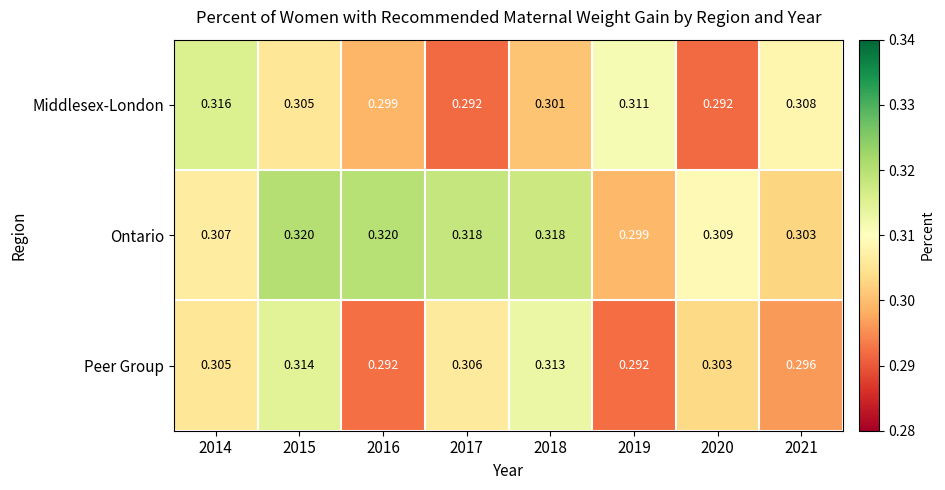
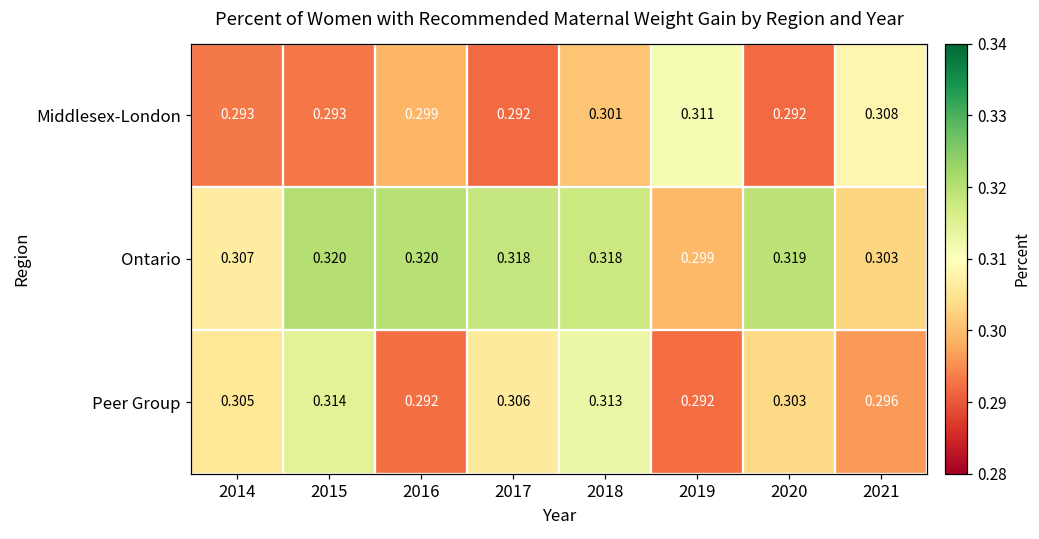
  {
    "Middlesex-London": {
-     "2014": 0.316,
-     "2015": 0.305,
+     "2014": 0.293,
+     "2015": 0.293,
      "2016": 0.299,
      "2017": 0.292,
      "2018": 0.301,
      "2019": 0.311,
      "2020": 0.292,
      "2021": 0.308
    },
    "Ontario": {
      "2014": 0.307,
      "2015": 0.320,
      "2016": 0.320,
      "2017": 0.318,
      "2018": 0.318,
      "2019": 0.299,
-     "2020": 0.309,
+     "2020": 0.319,
      "2021": 0.303
    },
    "Peer Group": {
      "2014": 0.305,
      "2015": 0.314,
      "2016": 0.292,
      "2017": 0.306,
      "2018": 0.313,
      "2019": 0.292,
      "2020": 0.303,
      "2021": 0.296
    }
  }
